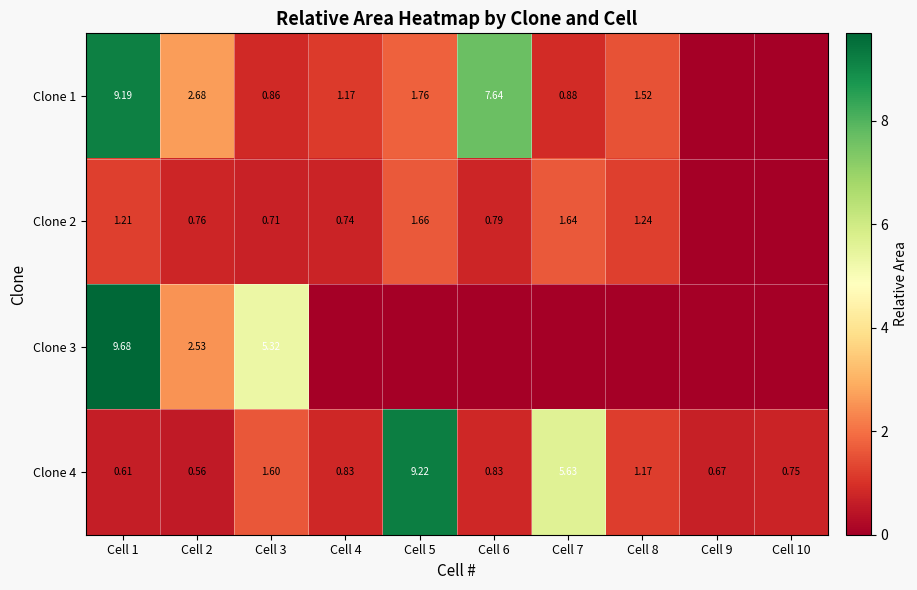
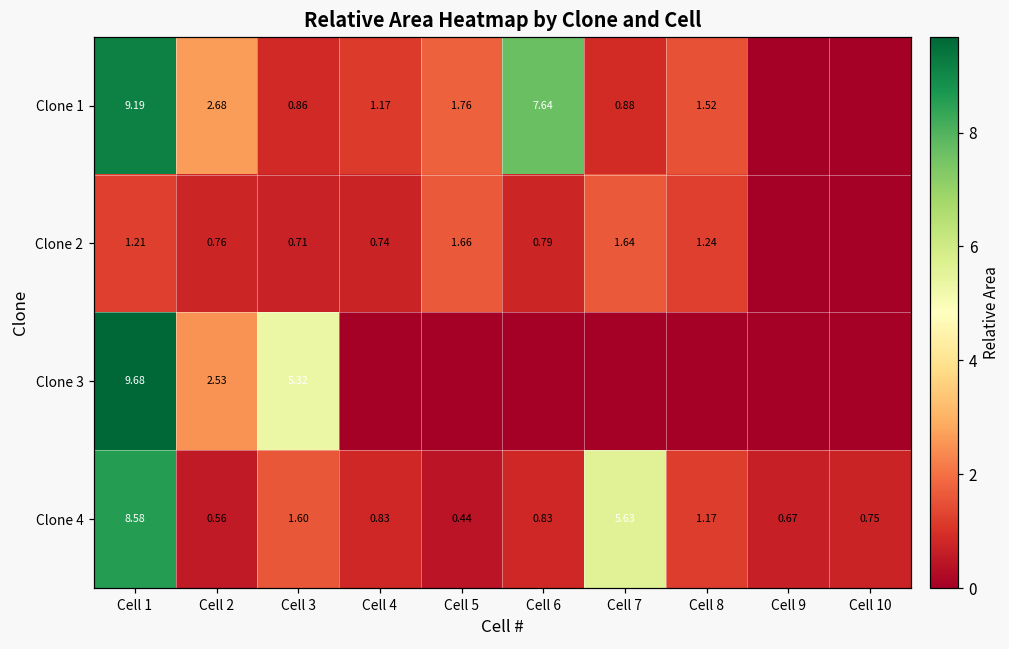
  {
    "Clone 1": {
      "Cell 1": 9.19,
      "Cell 2": 2.68,
      "Cell 3": 0.86,
      "Cell 4": 1.17,
      "Cell 5": 1.76,
      "Cell 6": 7.64,
      "Cell 7": 0.88,
      "Cell 8": 1.52
    },
    "Clone 2": {
      "Cell 1": 1.21,
      "Cell 2": 0.76,
      "Cell 3": 0.71,
      "Cell 4": 0.74,
      "Cell 5": 1.66,
      "Cell 6": 0.79,
      "Cell 7": 1.64,
      "Cell 8": 1.24
    },
    "Clone 3": {
      "Cell 1": 9.68,
      "Cell 2": 2.53,
      "Cell 3": 5.32
    },
    "Clone 4": {
-     "Cell 1": 0.61,
+     "Cell 1": 8.58,
      "Cell 2": 0.56,
      "Cell 3": 1.60,
      "Cell 4": 0.83,
-     "Cell 5": 9.22,
+     "Cell 5": 0.44,
      "Cell 6": 0.83,
      "Cell 7": 5.63,
      "Cell 8": 1.17,
      "Cell 9": 0.67,
      "Cell 10": 0.75
    }
  }
